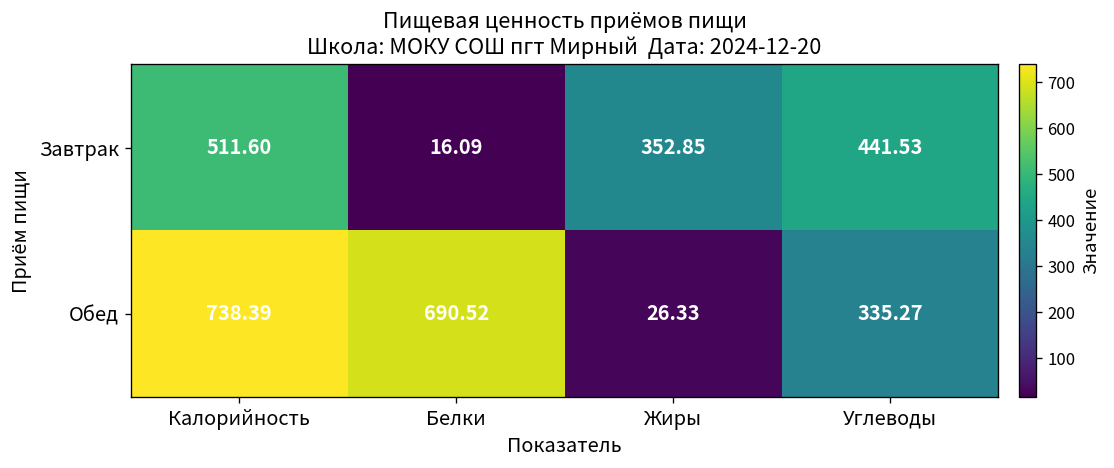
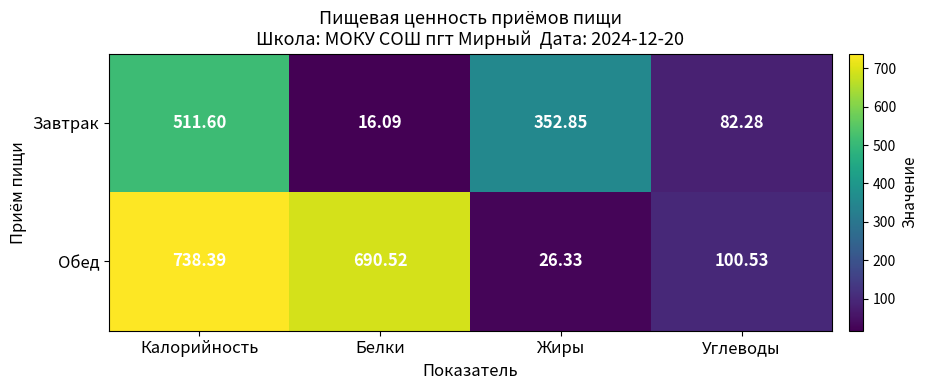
  {
    "Завтрак": {
      "Калорийность": 511.60,
      "Белки": 16.09,
      "Жиры": 352.85,
-     "Углеводы": 441.53
+     "Углеводы": 82.28
    },
    "Обед": {
      "Калорийность": 738.39,
      "Белки": 690.52,
      "Жиры": 26.33,
-     "Углеводы": 335.27
+     "Углеводы": 100.53
    }
  }
